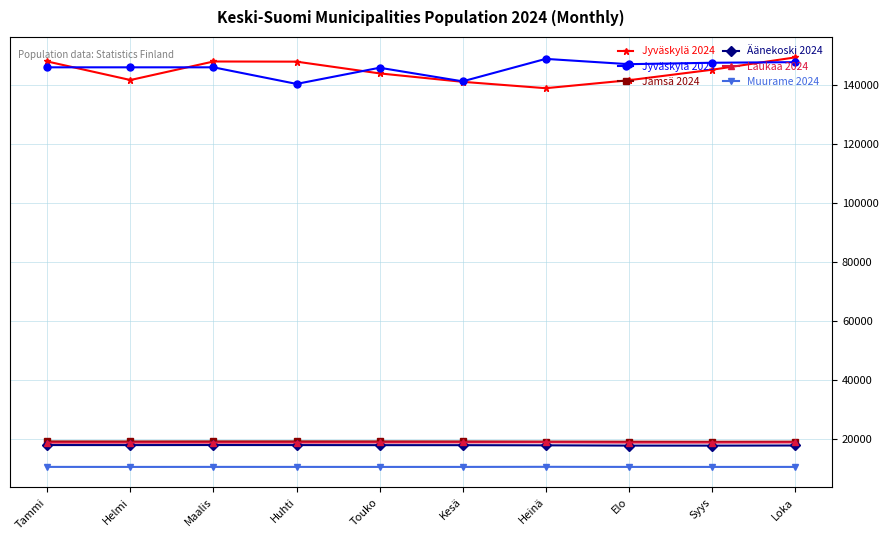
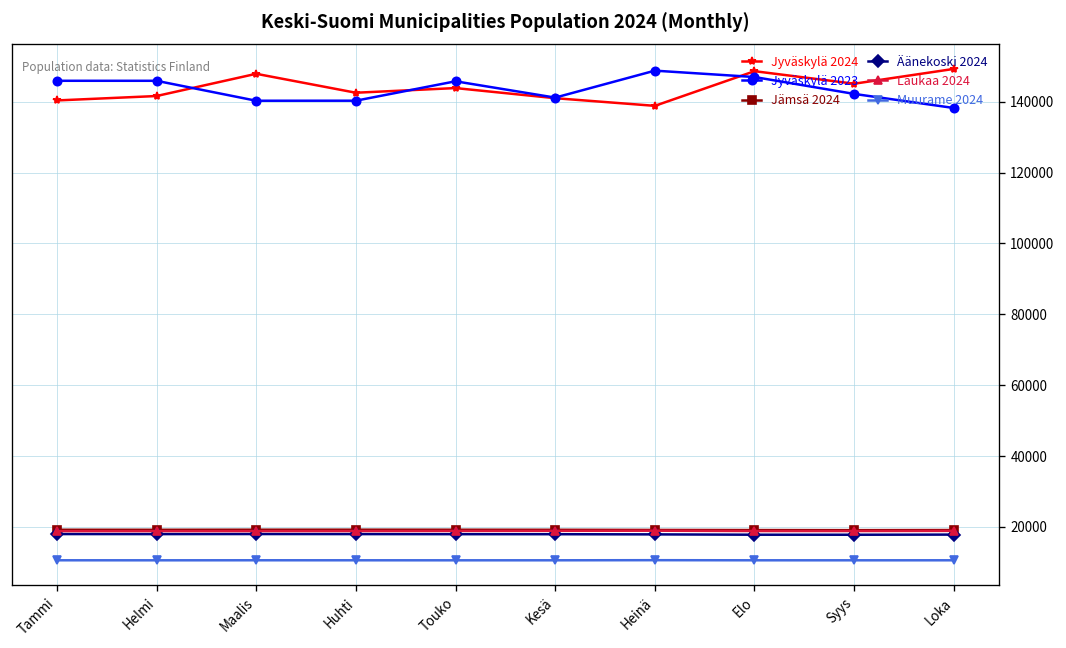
  {
    "Jyväskylä 2024": {
-     "Tammi": 148000,
+     "Tammi": 140000,
      "Helmi": 142000,
      "Maalis": 148000,
-     "Huhti": 148000,
+     "Huhti": 143000,
      "Touko": 144000,
      "Heinä": 139000,
-     "Elo": 142000,
+     "Elo": 149000,
      "Syys": 145000,
      "Loka": 149000
    },
    "Jyväskylä 2023": {
      "Tammi": 146000,
      "Helmi": 146000,
-     "Maalis": 146000,
+     "Maalis": 140000,
      "Huhti": 140000,
      "Touko": 146000,
      "Heinä": 149000,
      "Elo": 147000,
-     "Syys": 147000,
-     "Loka": 148000
+     "Syys": 142000,
+     "Loka": 138000
    },
    "Äänekoski 2024": {
      "Huhti": 18000,
      "Touko": 18000,
      "Kesä": 18000,
      "Heinä": 18000,
      "Elo": 18000,
      "Syys": 18000,
      "Loka": 18000
    },
    "Muurame 2024": {
      "Tammi": 11000,
      "Helmi": 11000,
      "Maalis": 11000,
      "Huhti": 11000,
      "Touko": 11000,
      "Kesä": 11000,
      "Heinä": 11000,
      "Elo": 11000,
      "Syys": 11000,
      "Loka": 11000
    }
  }
